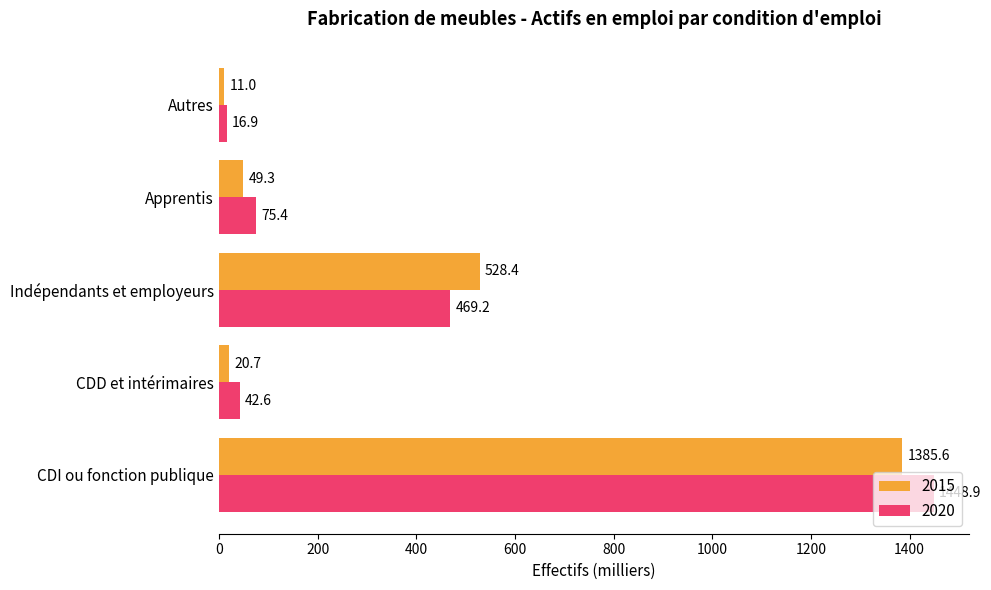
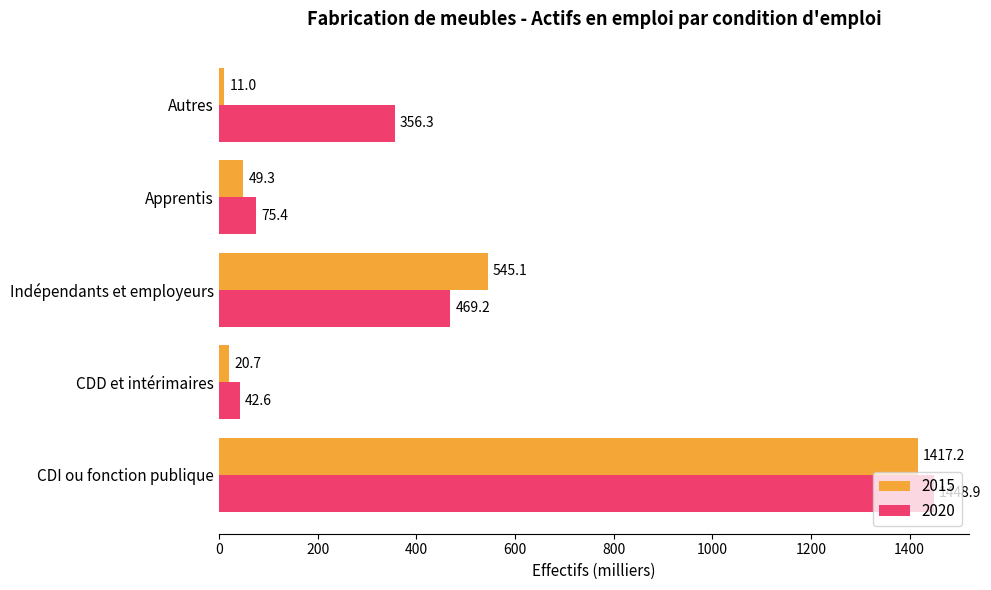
  {
    "2015": {
      "Autres": 11.0,
      "Apprentis": 49.3,
-     "Indépendants et employeurs": 528.4,
+     "Indépendants et employeurs": 545.1,
      "CDD et intérimaires": 20.7,
-     "CDI ou fonction publique": 1385.6
+     "CDI ou fonction publique": 1417.2
    },
    "2020": {
-     "Autres": 16.9,
+     "Autres": 356.3,
      "Apprentis": 75.4,
      "Indépendants et employeurs": 469.2,
      "CDD et intérimaires": 42.6
    }
  }
